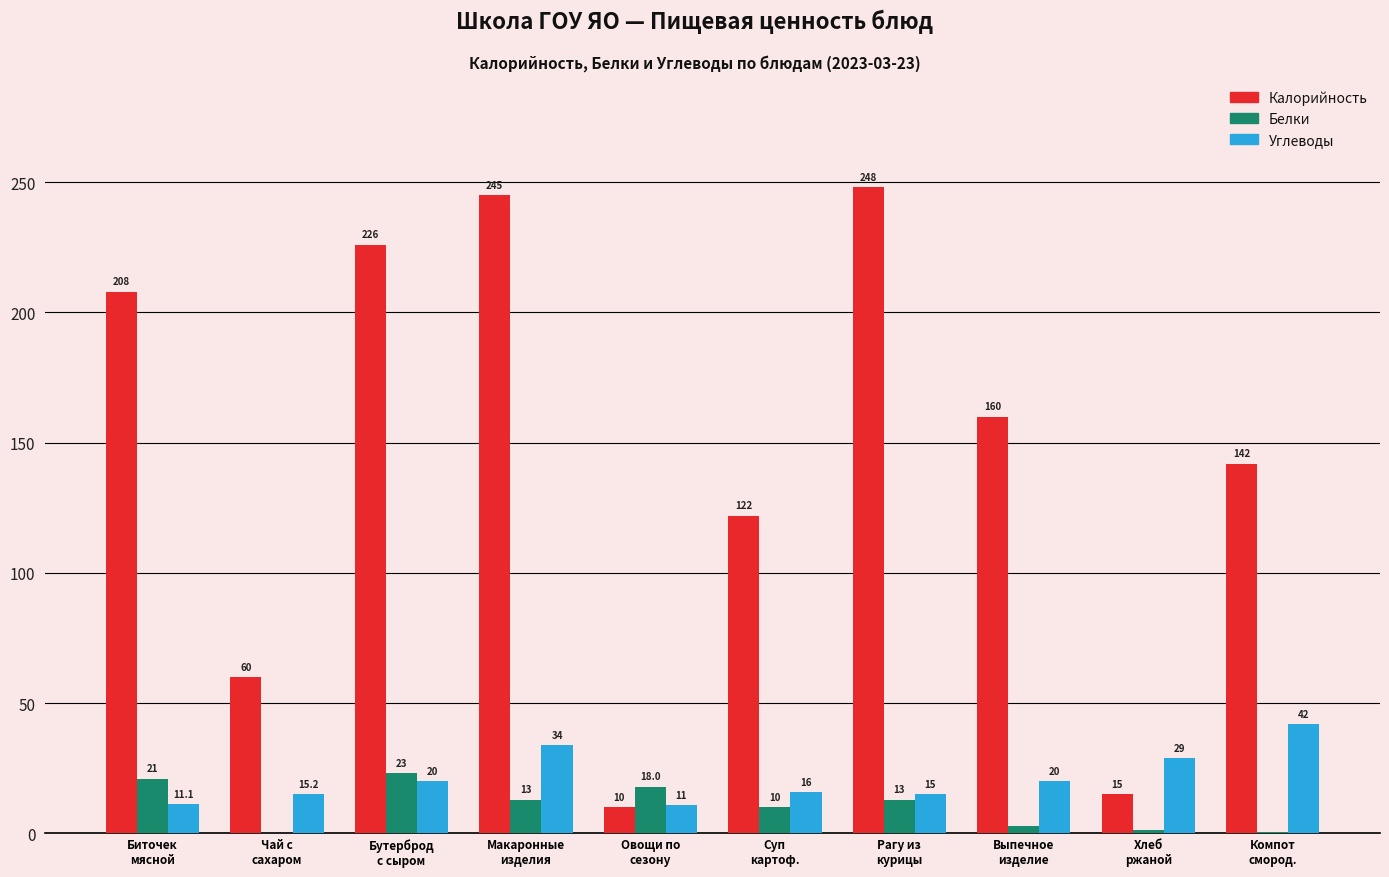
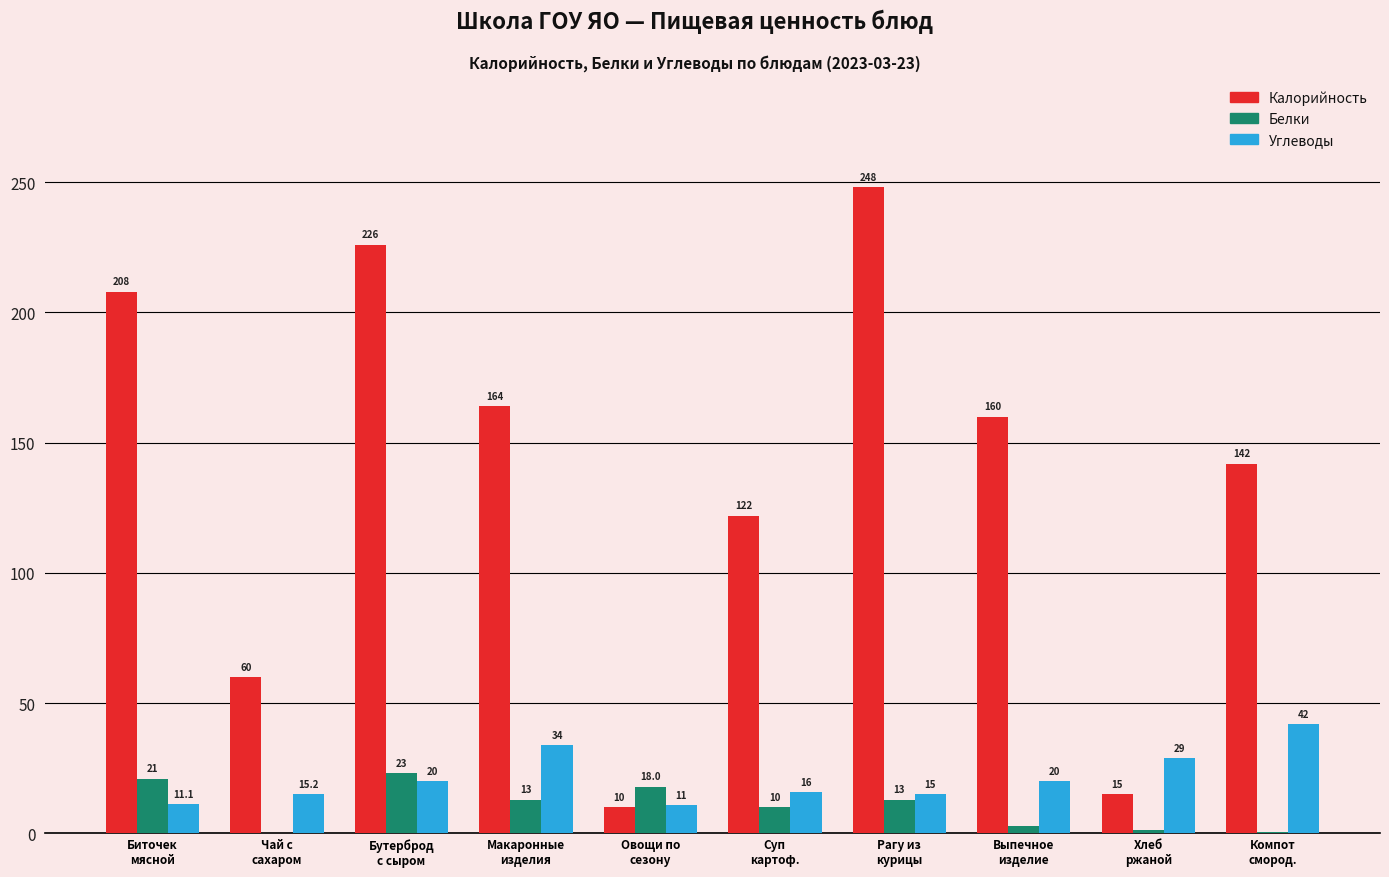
  {
    "Калорийность": {
      "Биточек мясной": 208,
      "Чай с сахаром": 60,
      "Бутерброд с сыром": 226,
-     "Макаронные изделия": 245,
+     "Макаронные изделия": 164,
      "Овощи по сезону": 10,
      "Суп картоф.": 122,
      "Рагу из курицы": 248,
      "Выпечное изделие": 160,
      "Хлеб ржаной": 15,
      "Компот смород.": 142
    },
    "Белки": {
      "Биточек мясной": 21,
      "Бутерброд с сыром": 23,
      "Макаронные изделия": 13,
      "Овощи по сезону": 18.0,
      "Суп картоф.": 10,
      "Рагу из курицы": 13
    },
    "Углеводы": {
      "Биточек мясной": 11.1,
      "Чай с сахаром": 15.2,
      "Бутерброд с сыром": 20,
      "Макаронные изделия": 34,
      "Овощи по сезону": 11,
      "Суп картоф.": 16,
      "Рагу из курицы": 15,
      "Выпечное изделие": 20,
      "Хлеб ржаной": 29,
      "Компот смород.": 42
    }
  }
